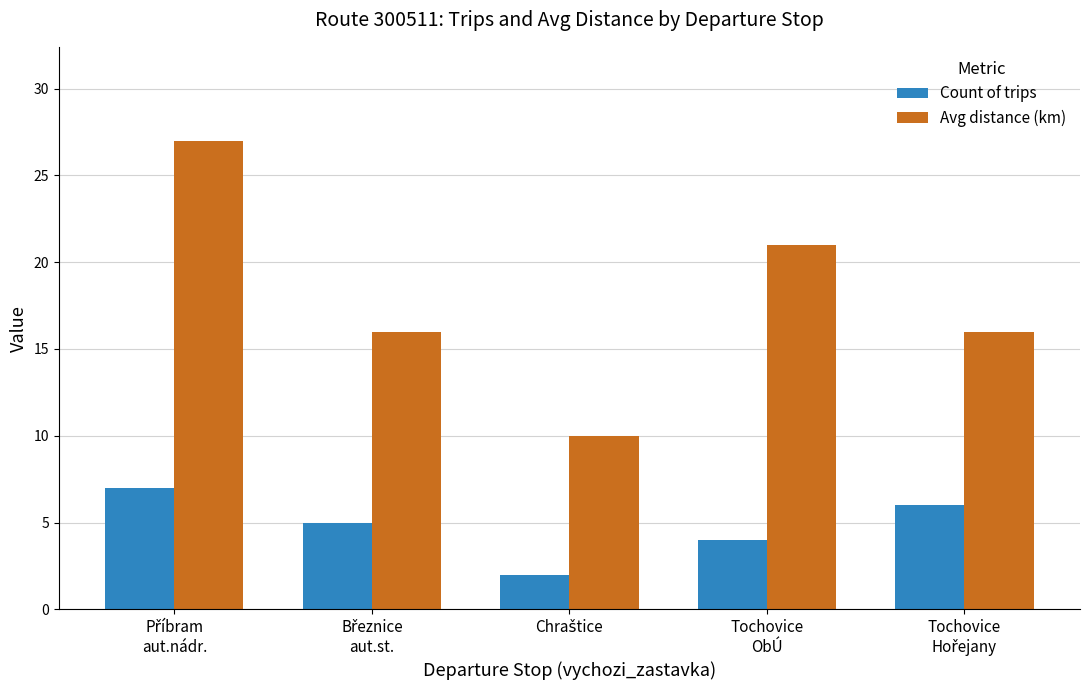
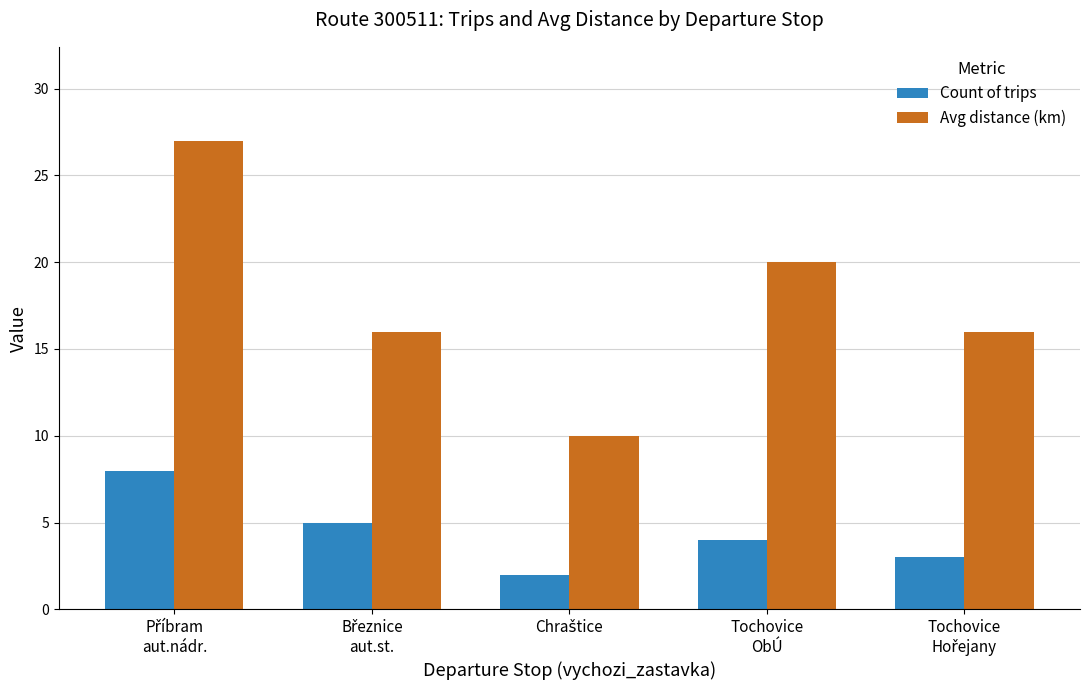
  {
    "Count of trips": {
-     "Příbram aut.nádr.": 7,
+     "Příbram aut.nádr.": 8,
      "Březnice aut.st.": 5,
      "Chraštice": 2,
      "Tochovice ObÚ": 4,
-     "Tochovice Hořejany": 6
+     "Tochovice Hořejany": 3
    },
    "Avg distance (km)": {
      "Příbram aut.nádr.": 27,
      "Březnice aut.st.": 16,
      "Chraštice": 10,
-     "Tochovice ObÚ": 21,
+     "Tochovice ObÚ": 20,
      "Tochovice Hořejany": 16
    }
  }
